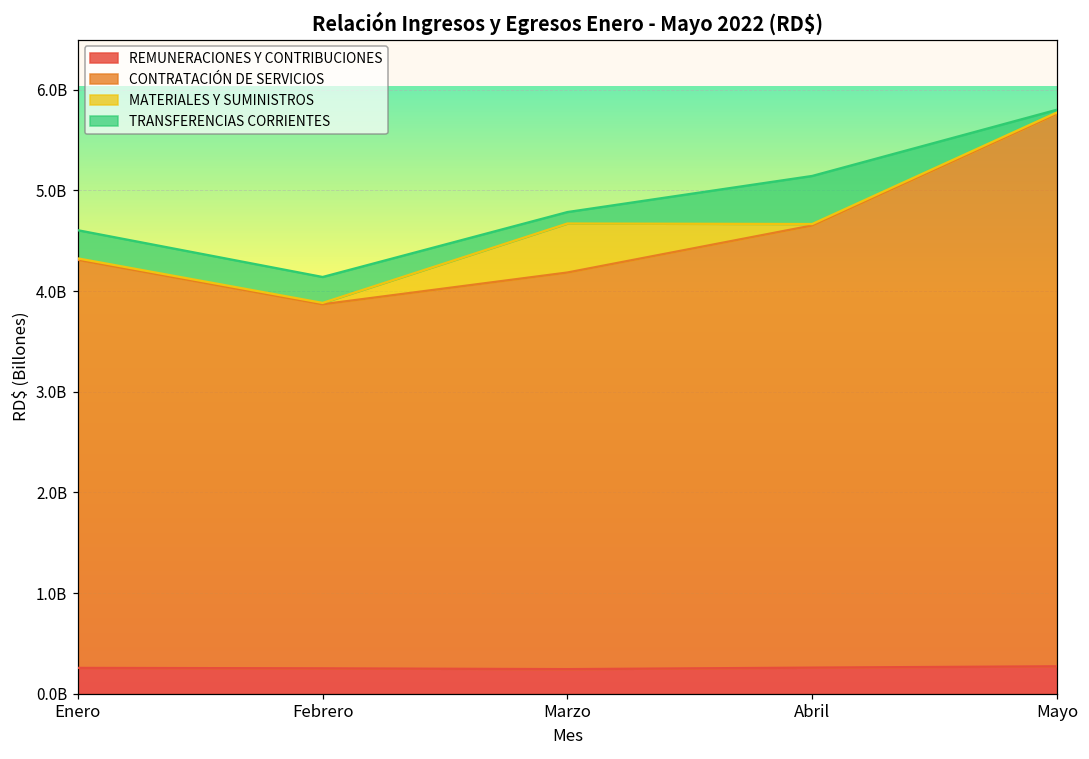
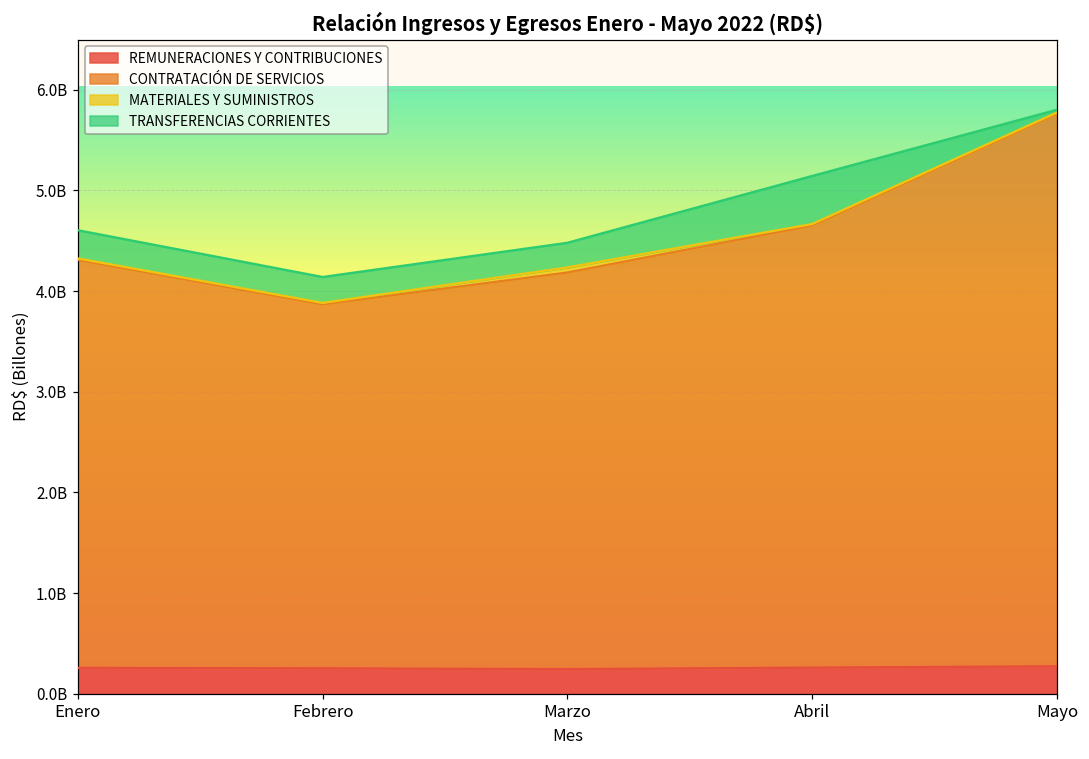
  {
    "MATERIALES Y SUMINISTROS": {
-     "Marzo": 500000000
+     "Marzo": 100000000
    },
    "TRANSFERENCIAS CORRIENTES": {
      "Enero": 300000000,
      "Febrero": 300000000,
-     "Marzo": 100000000,
+     "Marzo": 200000000,
      "Abril": 500000000
    }
  }
